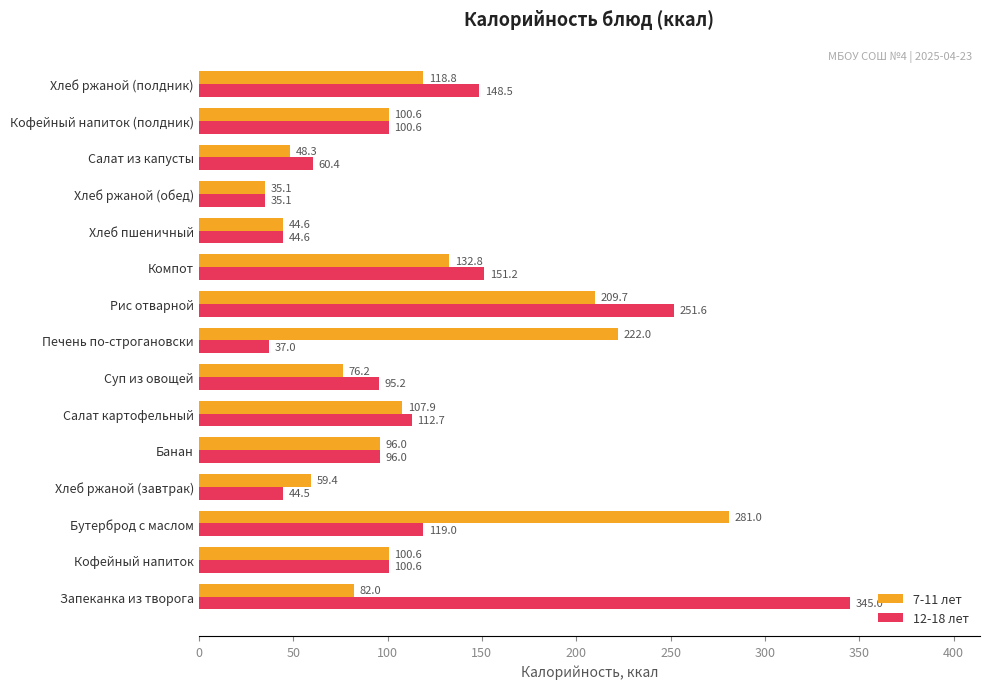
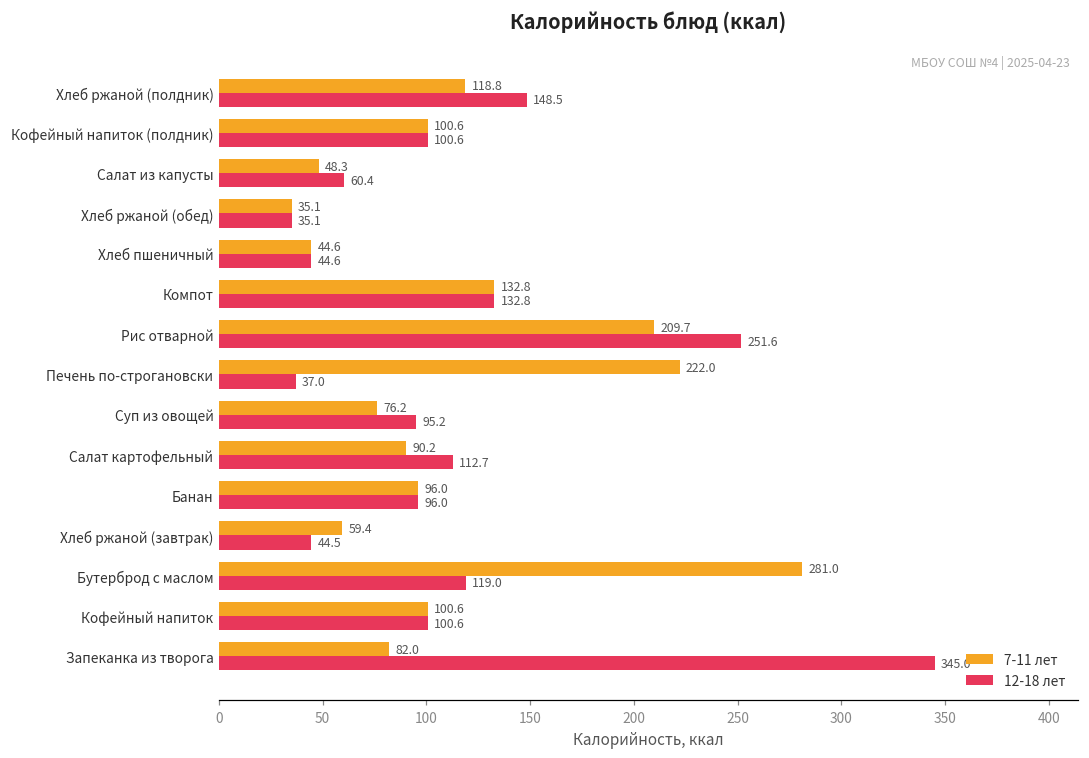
  {
    "7-11 лет": {
      "Хлеб ржаной (полдник)": 118.8,
      "Кофейный напиток (полдник)": 100.6,
      "Салат из капусты": 48.3,
      "Хлеб ржаной (обед)": 35.1,
      "Хлеб пшеничный": 44.6,
      "Компот": 132.8,
      "Рис отварной": 209.7,
      "Печень по-строгановски": 222.0,
      "Суп из овощей": 76.2,
-     "Салат картофельный": 107.9,
+     "Салат картофельный": 90.2,
      "Банан": 96.0,
      "Хлеб ржаной (завтрак)": 59.4,
      "Бутерброд с маслом": 281.0,
      "Кофейный напиток": 100.6,
      "Запеканка из творога": 82.0
    },
    "12-18 лет": {
      "Хлеб ржаной (полдник)": 148.5,
      "Кофейный напиток (полдник)": 100.6,
      "Салат из капусты": 60.4,
      "Хлеб ржаной (обед)": 35.1,
      "Хлеб пшеничный": 44.6,
-     "Компот": 151.2,
+     "Компот": 132.8,
      "Рис отварной": 251.6,
      "Печень по-строгановски": 37.0,
      "Суп из овощей": 95.2,
      "Салат картофельный": 112.7,
      "Банан": 96.0,
      "Хлеб ржаной (завтрак)": 44.5,
      "Бутерброд с маслом": 119.0,
      "Кофейный напиток": 100.6,
      "Запеканка из творога": 345.0
    }
  }
